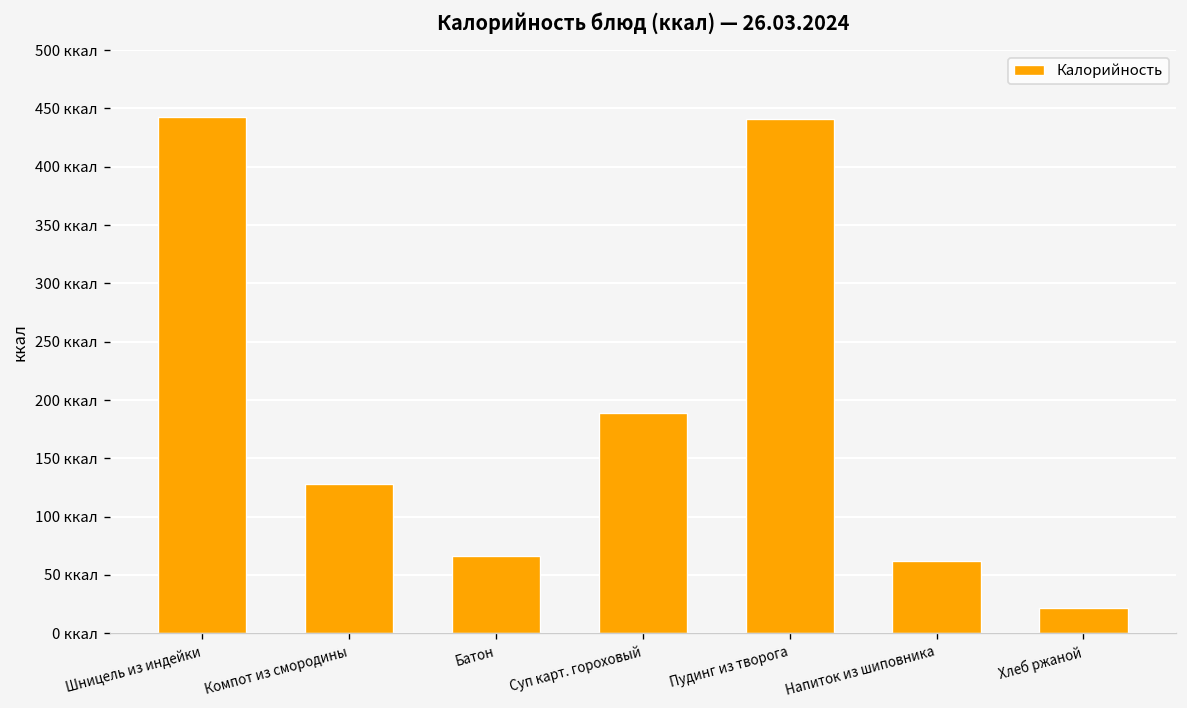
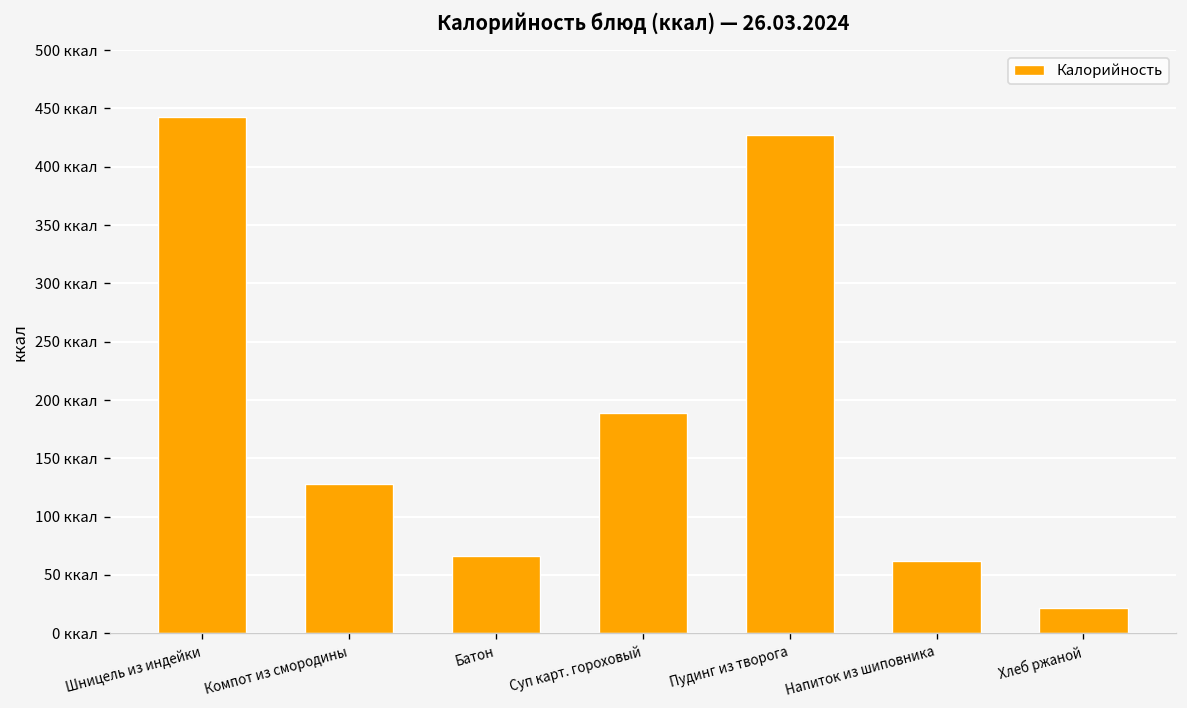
  {
    "Шницель из индейки": "440 ккал",
    "Компот из смородины": "130 ккал",
    "Батон": "70 ккал",
    "Суп карт. гороховый": "190 ккал",
-   "Пудинг из творога": "440 ккал",
+   "Пудинг из творога": "430 ккал",
    "Напиток из шиповника": "60 ккал",
    "Хлеб ржаной": "20 ккал"
  }
